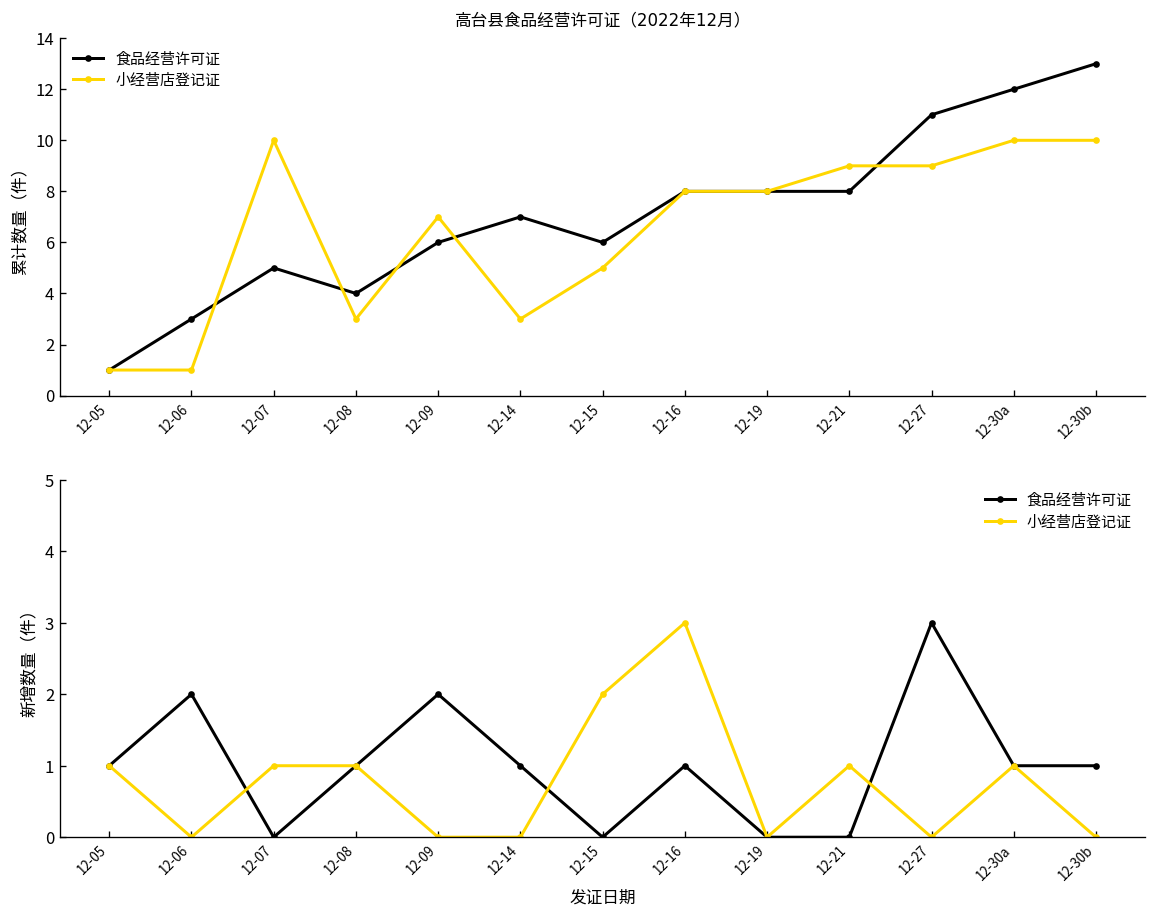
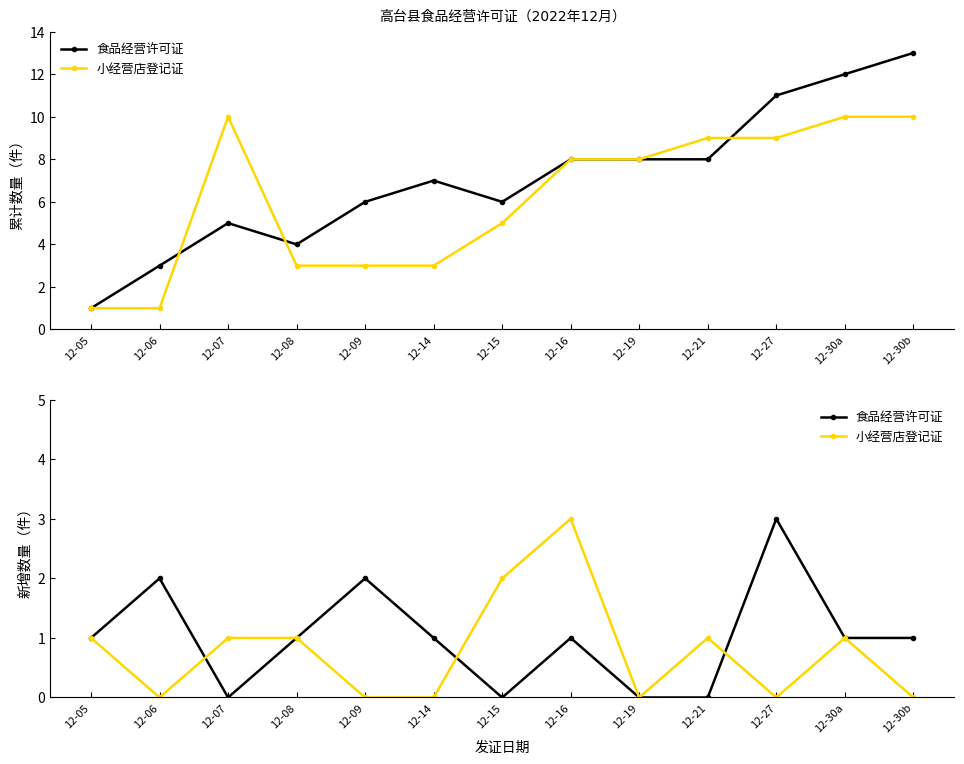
  {
    "高台县食品经营许可证（2022年12月）": {
      "食品经营许可证": {
        "12-06": 3,
        "12-07": 5,
        "12-08": 4,
        "12-09": 6,
        "12-14": 7,
        "12-15": 6,
        "12-21": 8,
        "12-27": 11,
        "12-30a": 12,
        "12-30b": 13
      },
      "小经营店登记证": {
        "12-06": 1,
        "12-07": 10,
        "12-08": 3,
-       "12-09": 7,
+       "12-09": 3,
        "12-14": 3,
        "12-15": 5,
        "12-21": 9,
        "12-27": 9,
        "12-30a": 10,
        "12-30b": 10
      }
    }
  }
